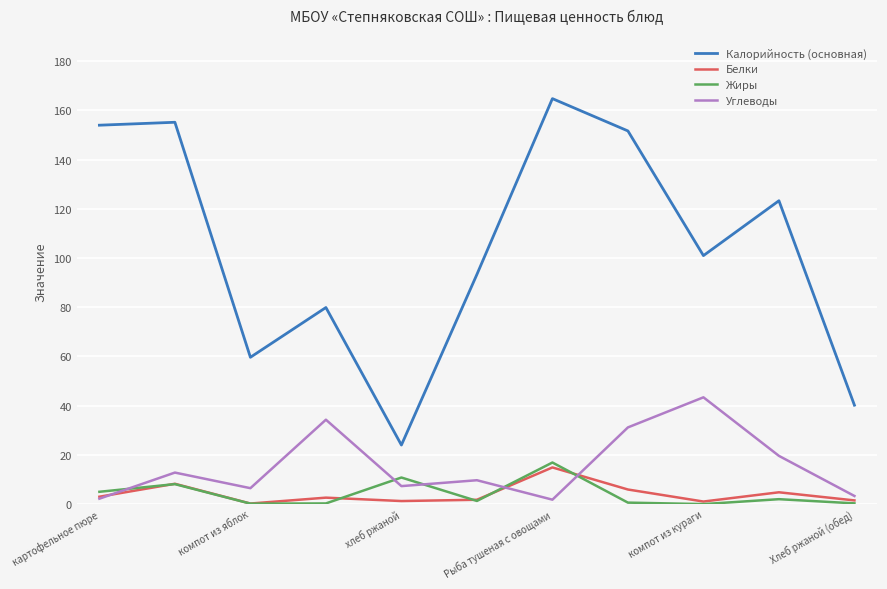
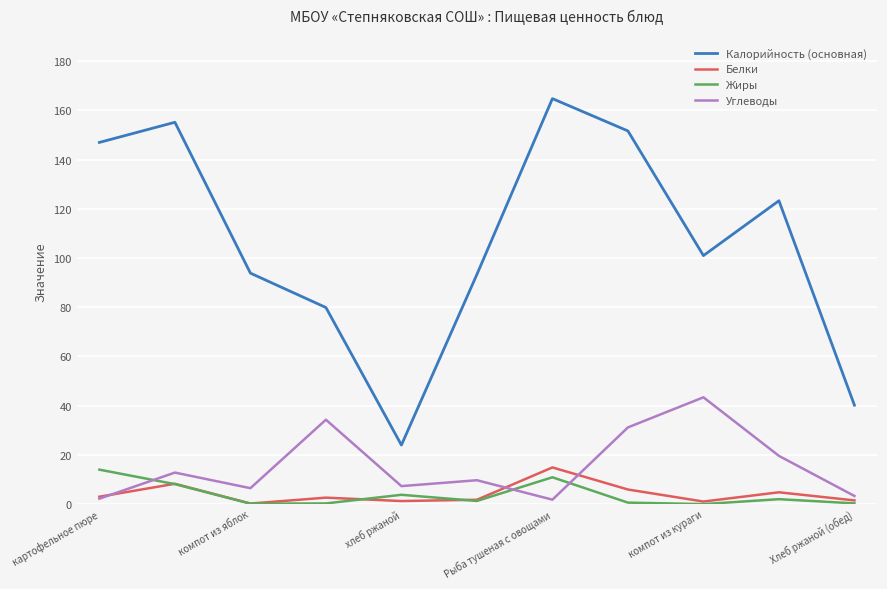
  {
    "Калорийность (основная)": {
-     "картофельное пюре": 154,
-     "компот из яблок": 60,
+     "картофельное пюре": 147,
+     "компот из яблок": 94,
      "хлеб ржаной": 24,
      "Рыба тушеная с овощами": 165,
      "компот из кураги": 101,
      "Хлеб ржаной (обед)": 40
    },
    "Белки": {
      "хлеб ржаной": 1,
      "Рыба тушеная с овощами": 15,
      "компот из кураги": 1,
      "Хлеб ржаной (обед)": 2
    },
    "Жиры": {
-     "картофельное пюре": 5,
-     "хлеб ржаной": 11,
-     "Рыба тушеная с овощами": 17,
+     "картофельное пюре": 14,
+     "хлеб ржаной": 4,
+     "Рыба тушеная с овощами": 11,
      "компот из кураги": 0,
      "Хлеб ржаной (обед)": 0
    },
    "Углеводы": {
      "компот из яблок": 6,
      "хлеб ржаной": 7,
      "Рыба тушеная с овощами": 2,
      "компот из кураги": 43,
      "Хлеб ржаной (обед)": 3
    }
  }
